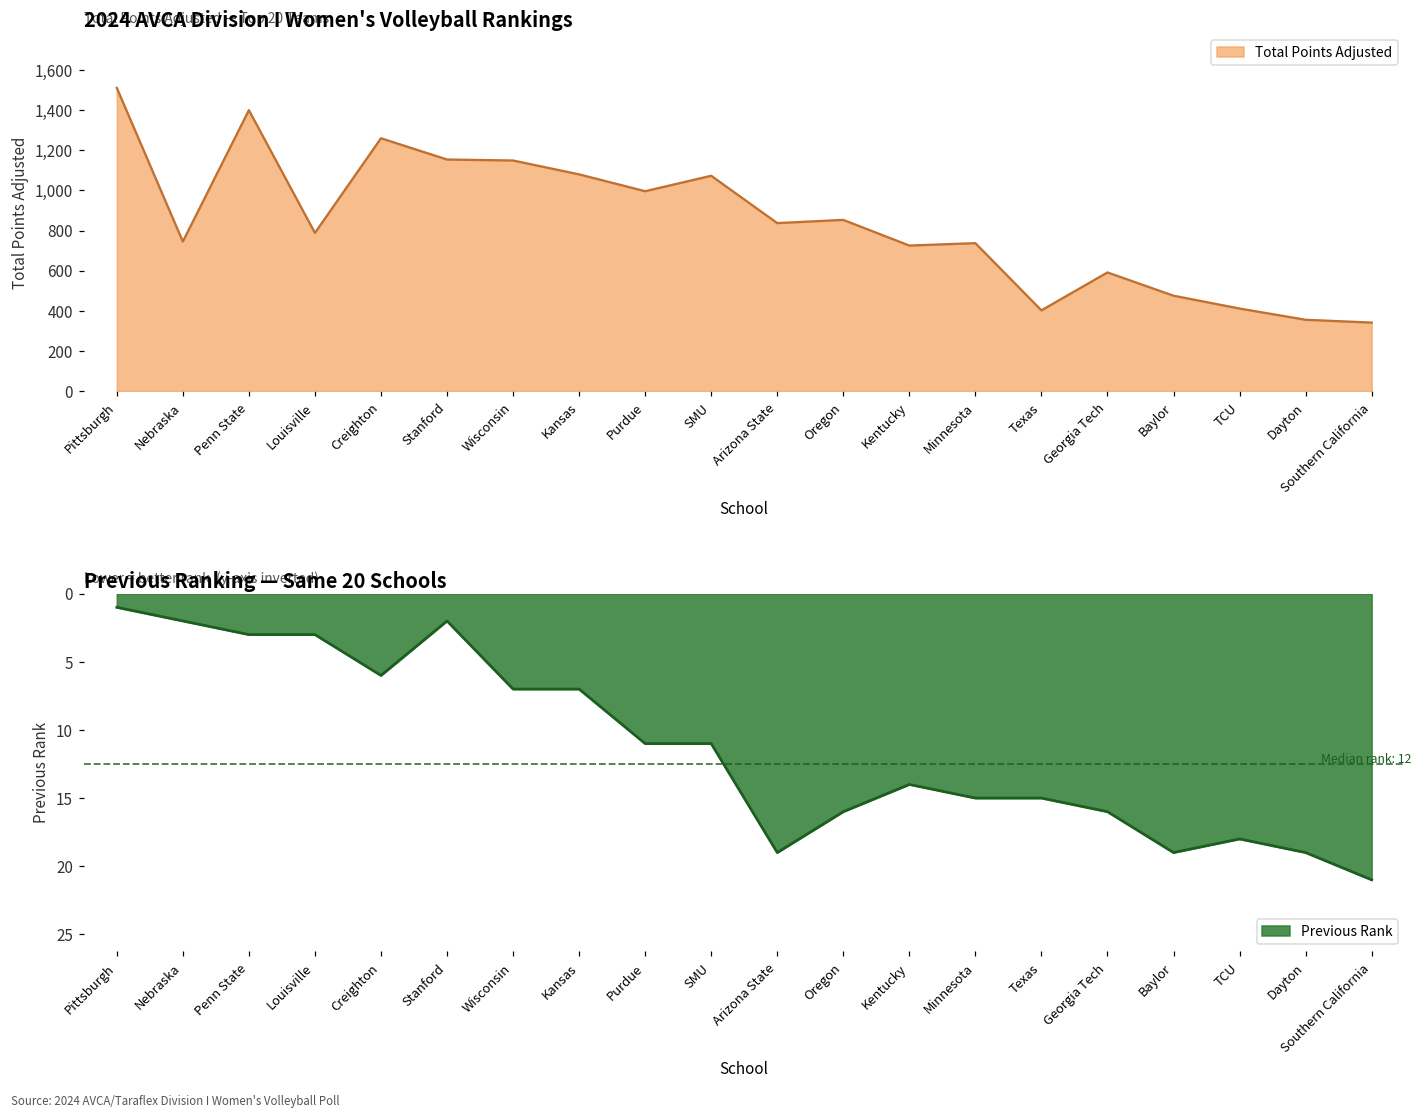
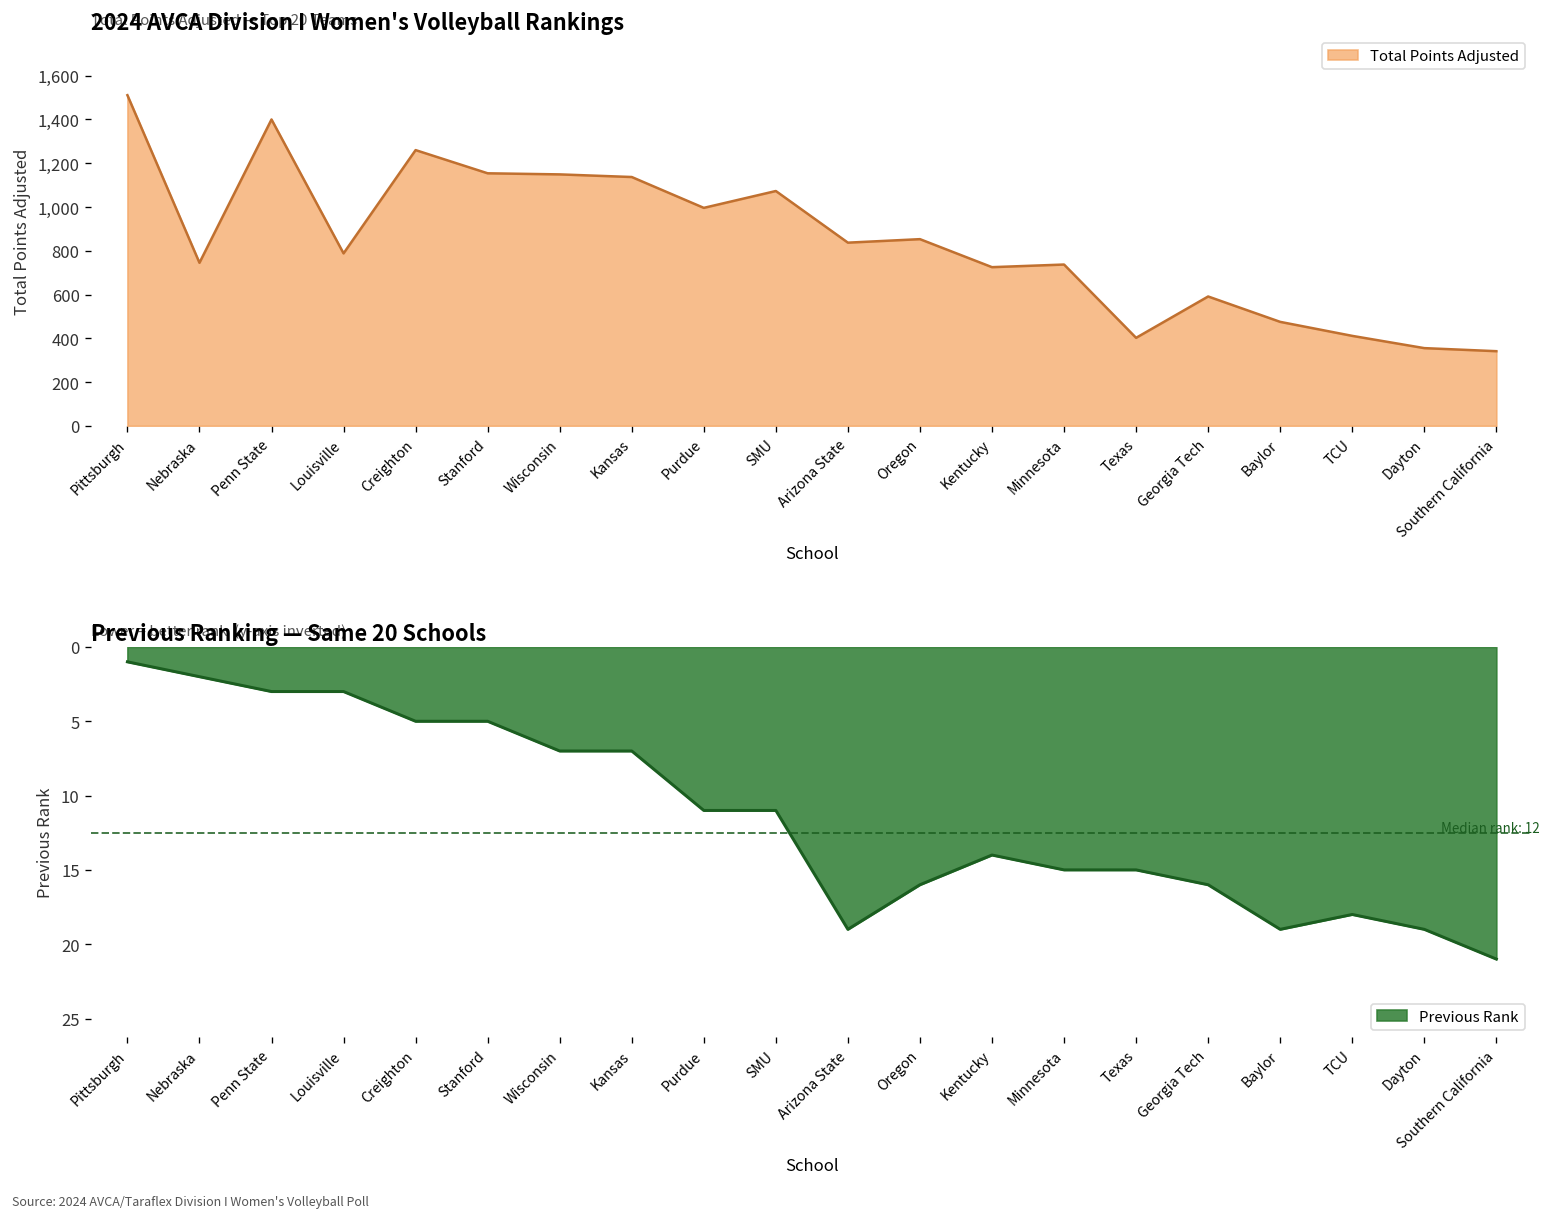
  {
    "2024 AVCA Division I Women's Volleyball Rankings": {
      "Pittsburgh": "1,510",
      "Nebraska": "750",
      "Penn State": "1,400",
      "Louisville": "790",
      "Creighton": "1,260",
      "Stanford": "1,150",
      "Wisconsin": "1,150",
-     "Kansas": "1,080",
+     "Kansas": "1,140",
      "Purdue": "1,000",
      "SMU": "1,070",
      "Arizona State": "840",
      "Oregon": "850",
      "Kentucky": "730",
      "Minnesota": "740",
      "Texas": "400",
      "Georgia Tech": "590",
      "Baylor": "480",
      "TCU": "410",
      "Dayton": "360",
      "Southern California": "340"
    },
    "Previous Ranking — Same 20 Schools": {
      "Pittsburgh": "1",
      "Nebraska": "2",
      "Penn State": "3",
      "Louisville": "3",
-     "Creighton": "6",
-     "Stanford": "2",
+     "Creighton": "5",
+     "Stanford": "5",
      "Wisconsin": "7",
      "Kansas": "7",
      "Purdue": "11",
      "SMU": "11",
      "Arizona State": "19",
      "Oregon": "16",
      "Kentucky": "14",
      "Minnesota": "15",
      "Texas": "15",
      "Georgia Tech": "16",
      "Baylor": "19",
      "TCU": "18",
      "Dayton": "19",
      "Southern California": "21"
    }
  }
